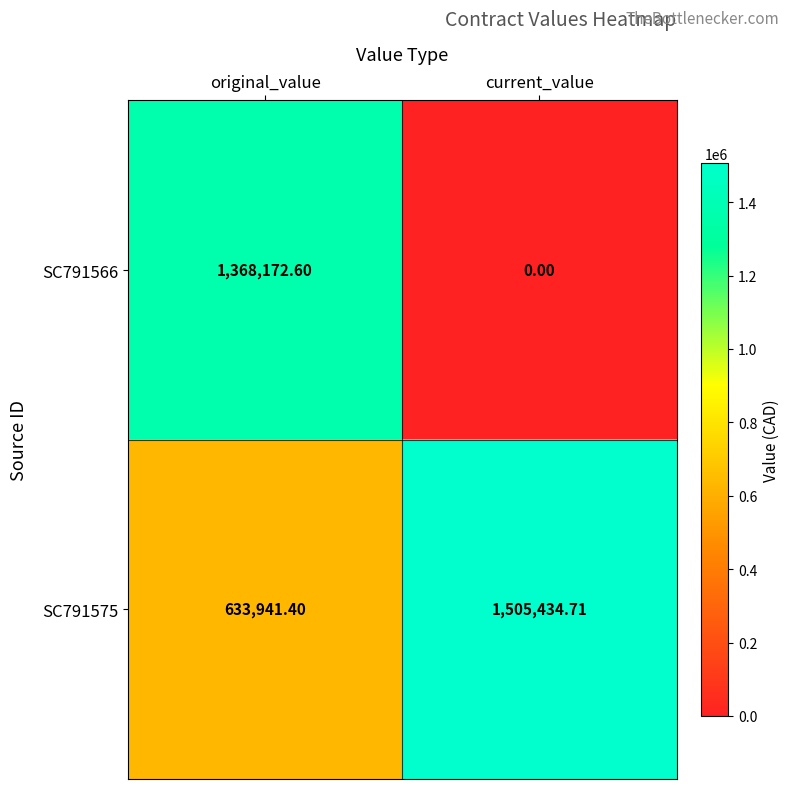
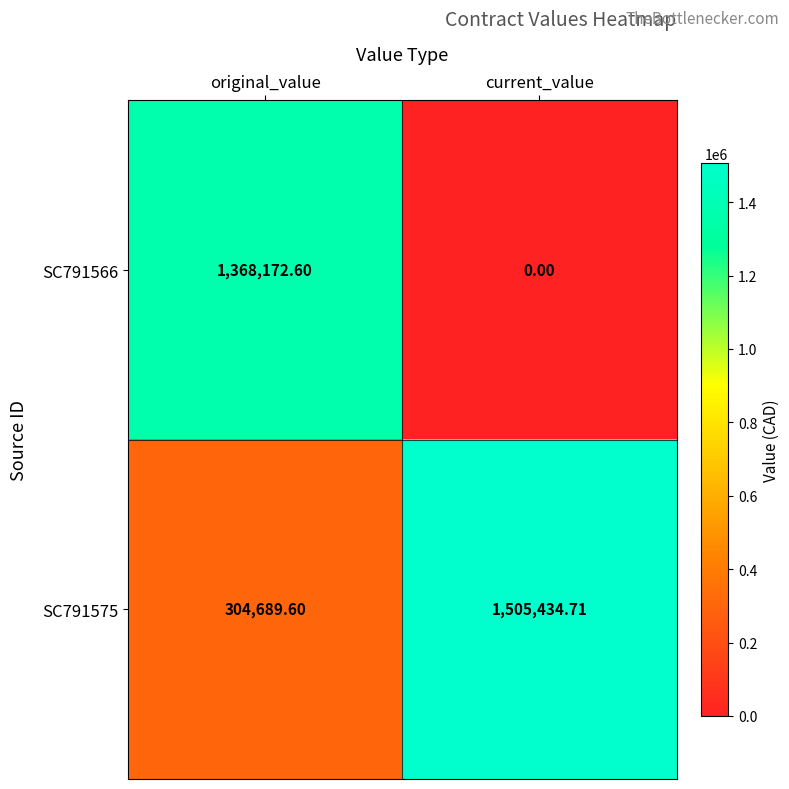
  {
    "SC791566": {
      "original_value": "1,368,172.60",
      "current_value": "0.00"
    },
    "SC791575": {
-     "original_value": "633,941.40",
+     "original_value": "304,689.60",
      "current_value": "1,505,434.71"
    }
  }
